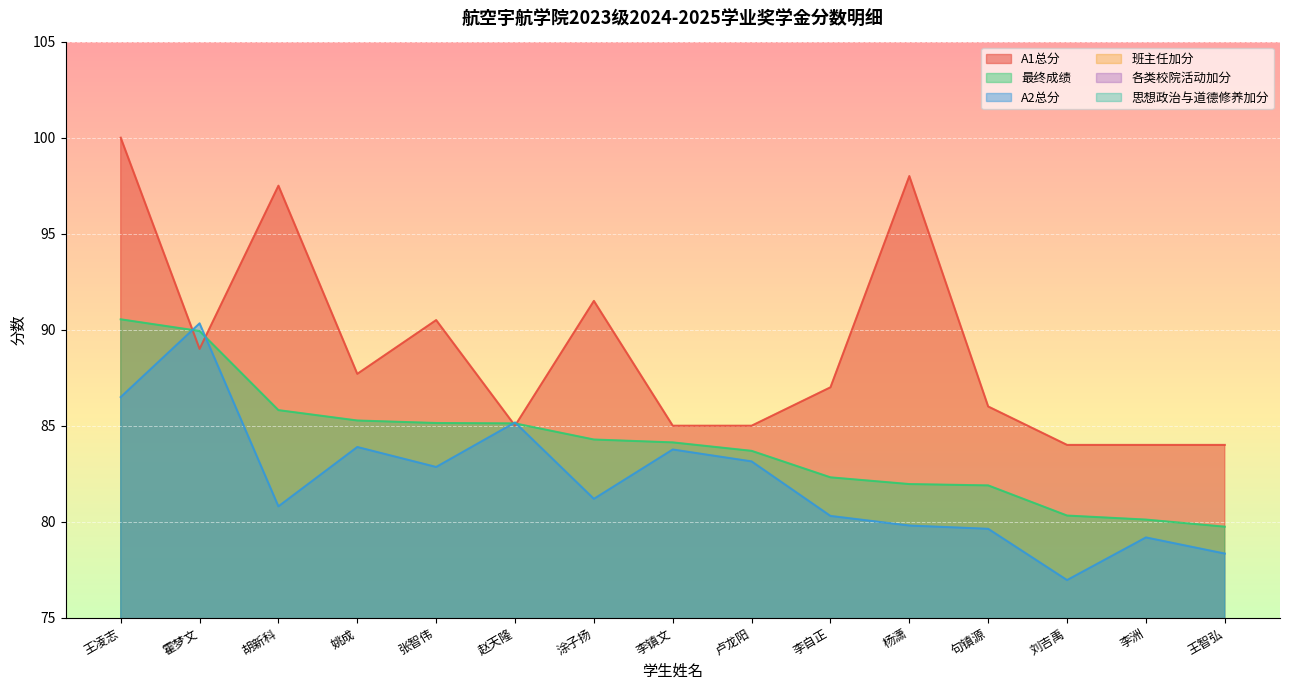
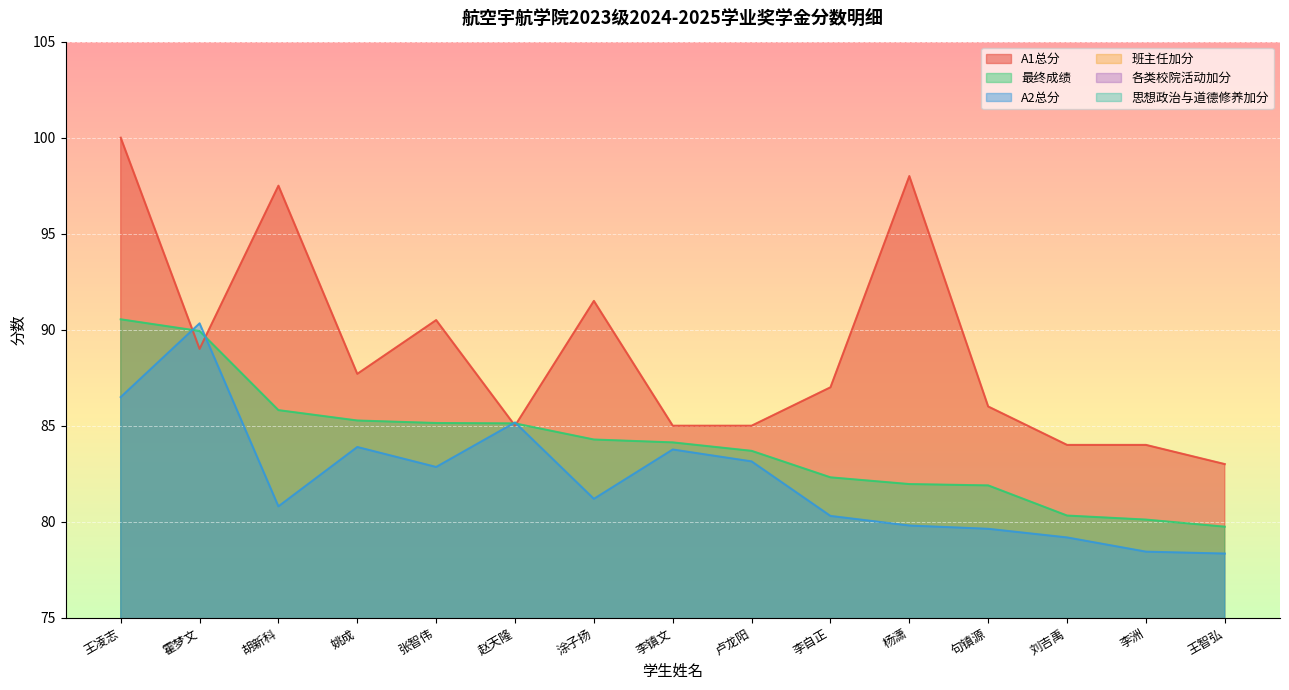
  {
    "A1总分": {
      "王凌志": 100,
      "霍梦文": 89,
      "胡新科": 97.5,
      "姚成": 87.7,
      "张智伟": 90.5,
      "涂子扬": 91.5,
      "李镇文": 85,
      "卢龙阳": 85,
      "李自正": 87,
      "杨潇": 98,
      "句镇源": 86,
      "刘吉禹": 84,
      "李洲": 84,
-     "王智弘": 84
+     "王智弘": 83
    },
    "A2总分": {
      "王凌志": 86.5,
      "霍梦文": 90.3,
      "胡新科": 80.8,
      "姚成": 83.9,
      "张智伟": 82.9,
      "涂子扬": 81.2,
      "李镇文": 83.8,
      "卢龙阳": 83.1,
      "李自正": 80.3,
      "杨潇": 79.8,
      "句镇源": 79.6,
-     "刘吉禹": 77.0,
-     "李洲": 79.2,
+     "刘吉禹": 79.2,
+     "李洲": 78.4,
      "王智弘": 78.3
    }
  }
